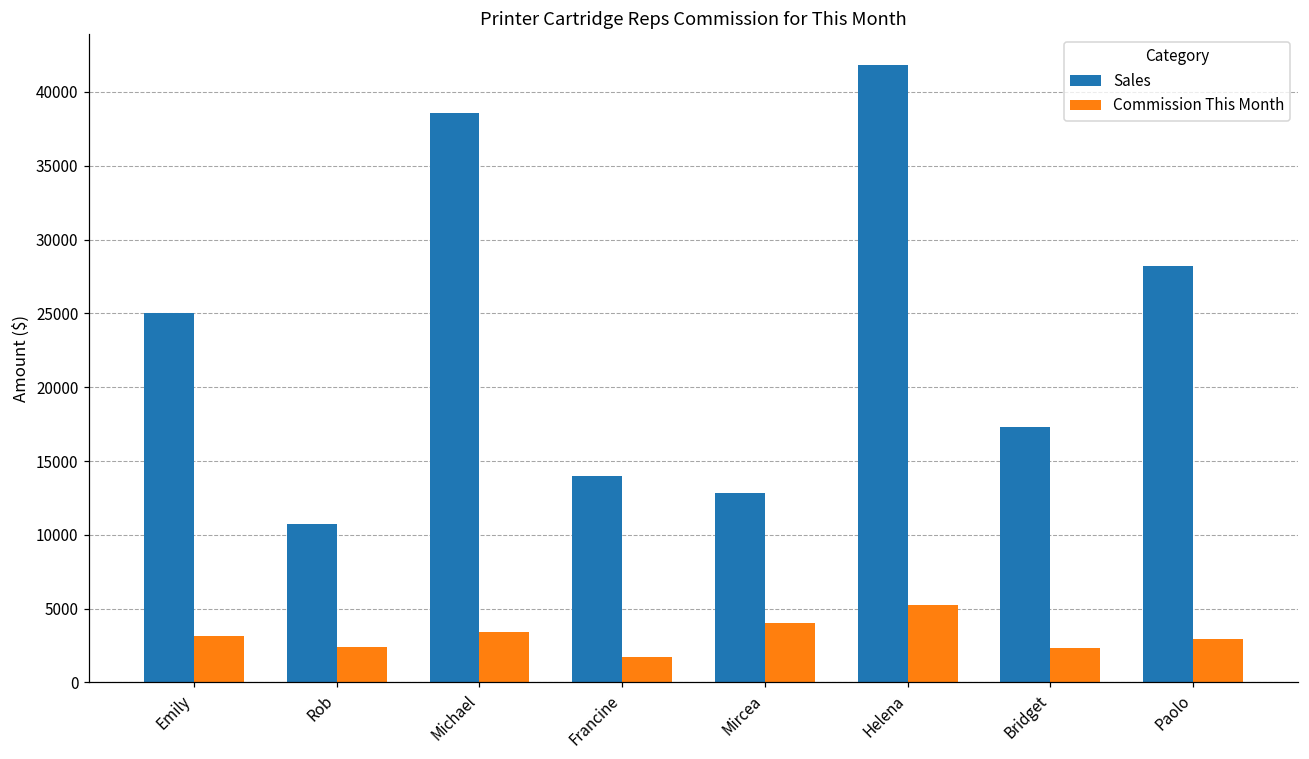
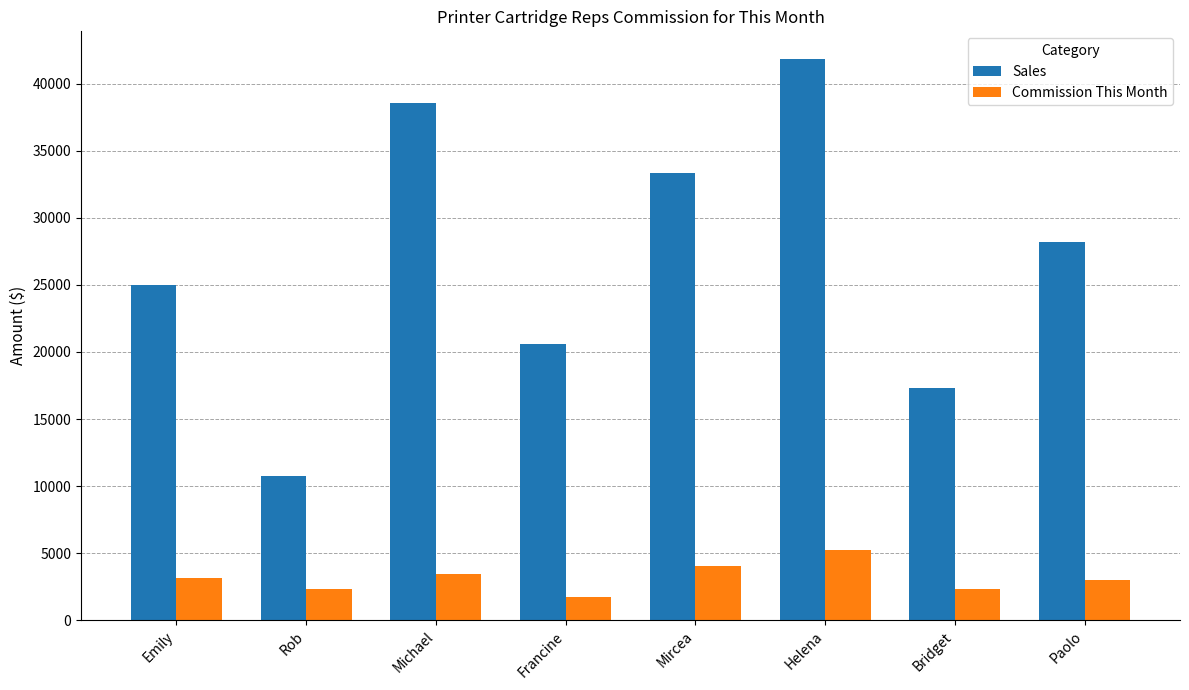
  {
    "Sales": {
      "Emily": 25000,
      "Rob": 10700,
      "Michael": 38600,
-     "Francine": 14000,
-     "Mircea": 12800,
+     "Francine": 20600,
+     "Mircea": 33300,
      "Helena": 41800,
      "Bridget": 17300,
      "Paolo": 28200
    },
    "Commission This Month": {
      "Emily": 3100,
      "Rob": 2400,
      "Michael": 3400,
      "Francine": 1800,
      "Mircea": 4100,
      "Helena": 5200,
      "Bridget": 2400,
      "Paolo": 3000
    }
  }
